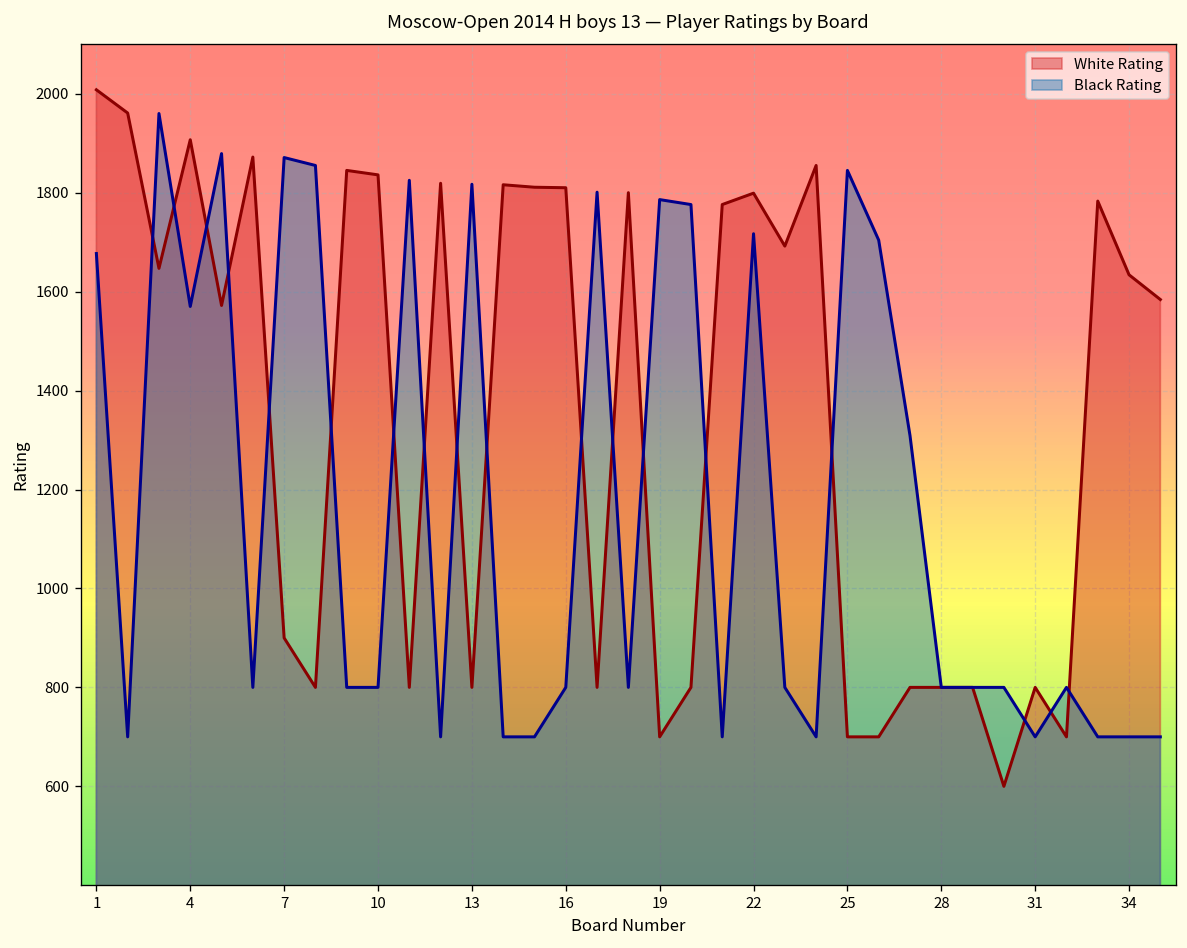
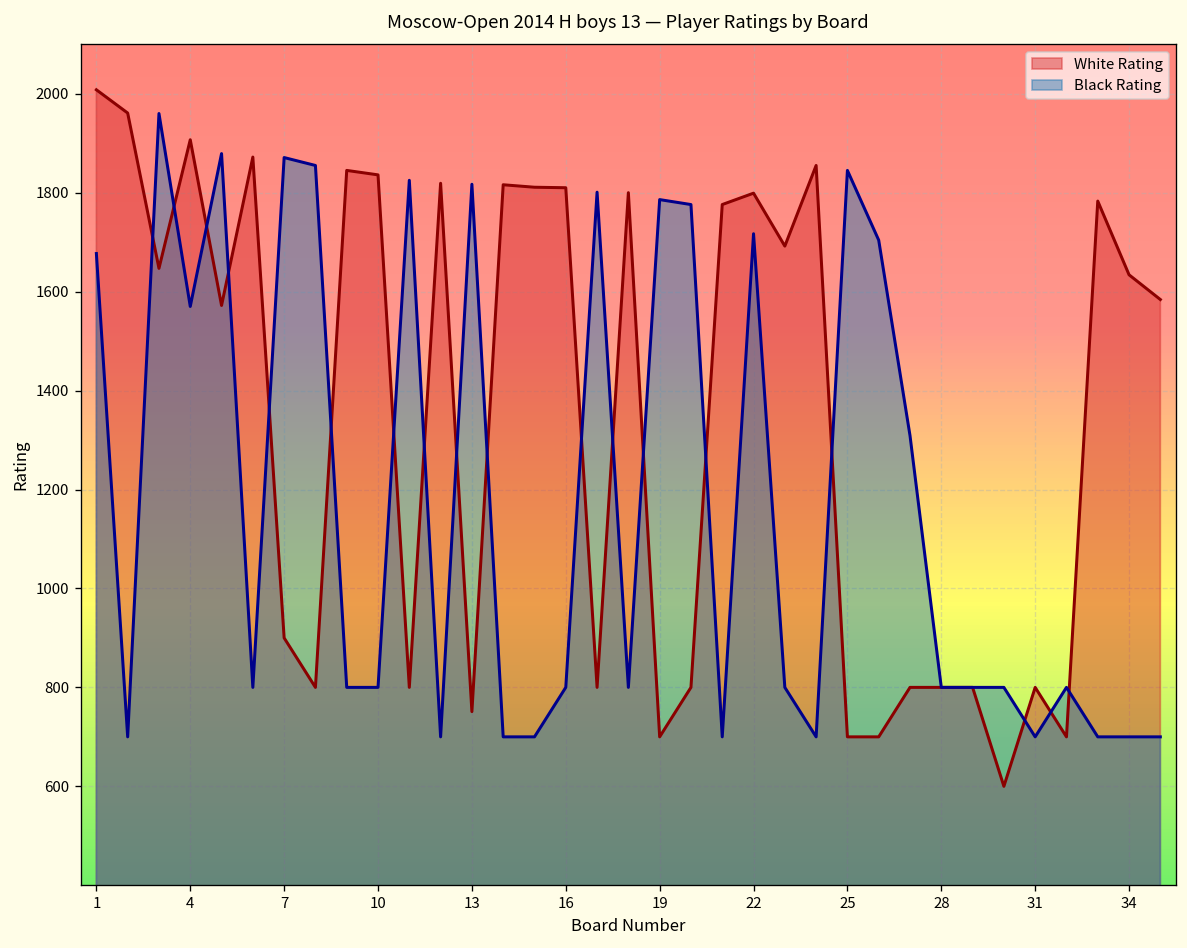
  {
    "White Rating": {
      "1": 2010,
      "4": 1910,
      "7": 900,
      "10": 1840,
-     "13": 800,
+     "13": 750,
      "16": 1810,
      "19": 700,
      "22": 1800,
      "25": 700,
      "31": 800,
      "34": 1630
    },
    "Black Rating": {
      "1": 1680,
      "4": 1570,
      "7": 1870,
      "10": 800,
      "13": 1820,
      "16": 800,
      "19": 1790,
      "22": 1720,
      "25": 1850,
      "31": 700,
      "34": 700
    }
  }
